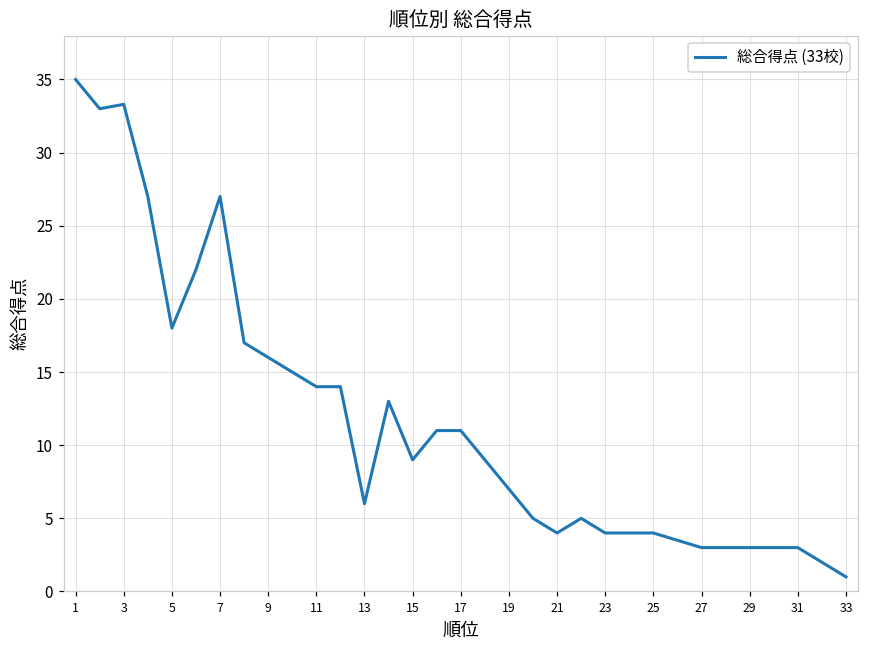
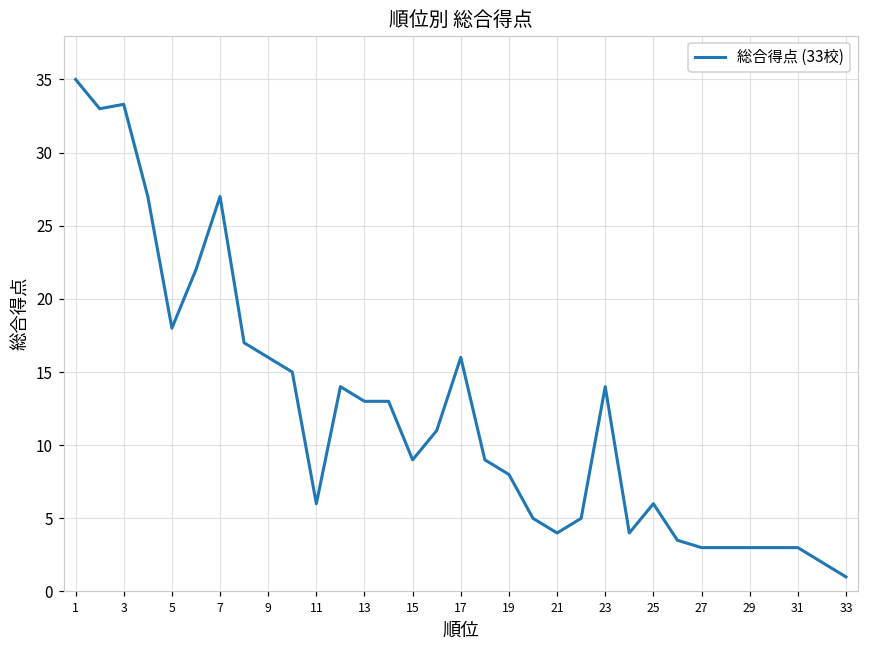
  {
    "1": 35,
    "3": 33.3,
    "5": 18,
    "7": 27,
    "9": 16,
-   "11": 14,
-   "13": 6,
+   "11": 6,
+   "13": 13,
    "15": 9,
-   "17": 11,
-   "19": 7,
+   "17": 16,
+   "19": 8,
    "21": 4,
-   "23": 4,
-   "25": 4,
+   "23": 14,
+   "25": 6,
    "27": 3,
    "29": 3,
    "31": 3,
    "33": 1
  }
